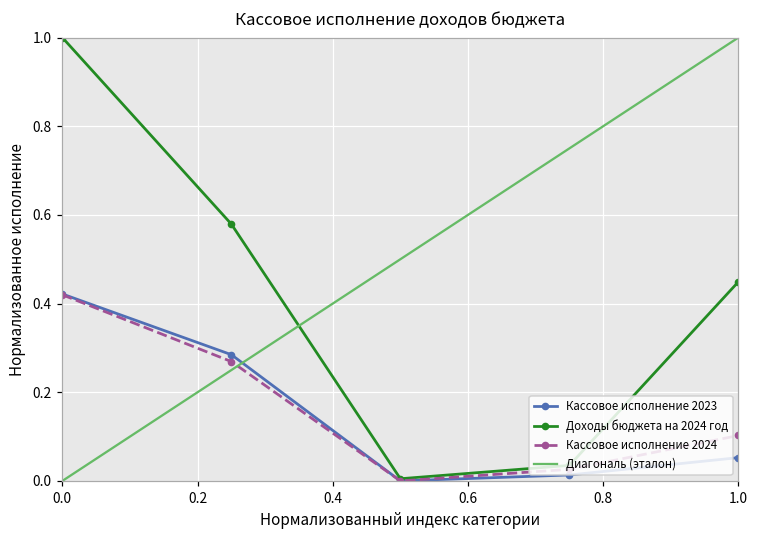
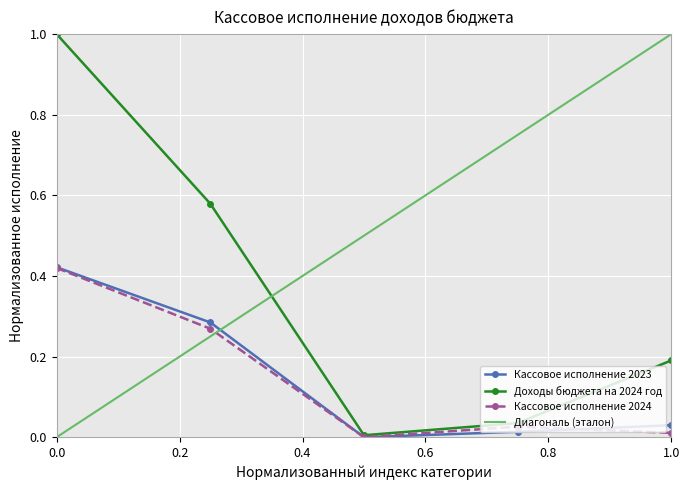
  {
    "Кассовое исполнение 2023": {
-     "1.0": 0.05
+     "1.0": 0.03
    },
    "Доходы бюджета на 2024 год": {
      "0.0": 1.00,
-     "1.0": 0.45
+     "1.0": 0.19
    },
    "Кассовое исполнение 2024": {
-     "1.0": 0.10
+     "1.0": 0.01
    },
    "Диагональ (эталон)": {
      "0.0": 0.00,
      "1.0": 1.00
    }
  }
